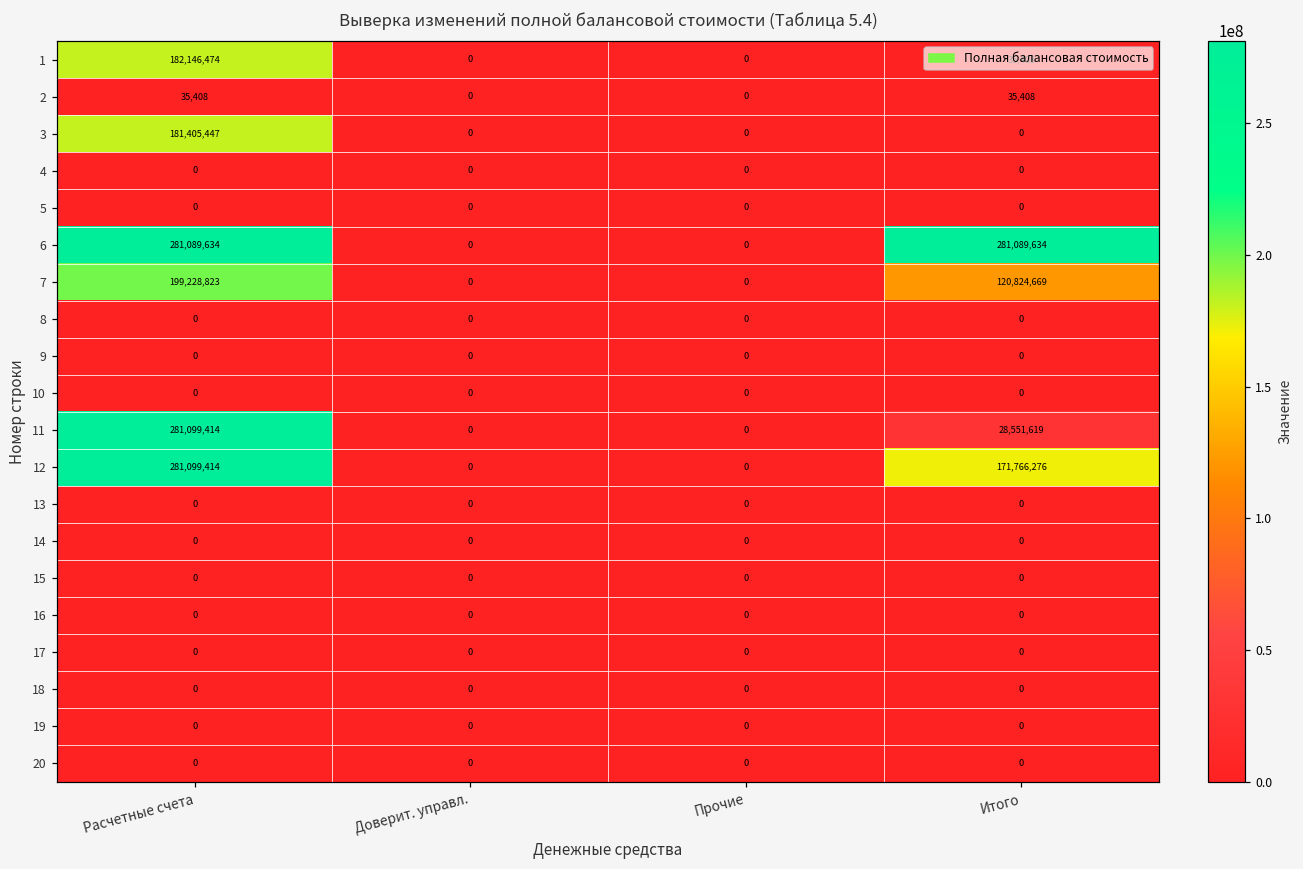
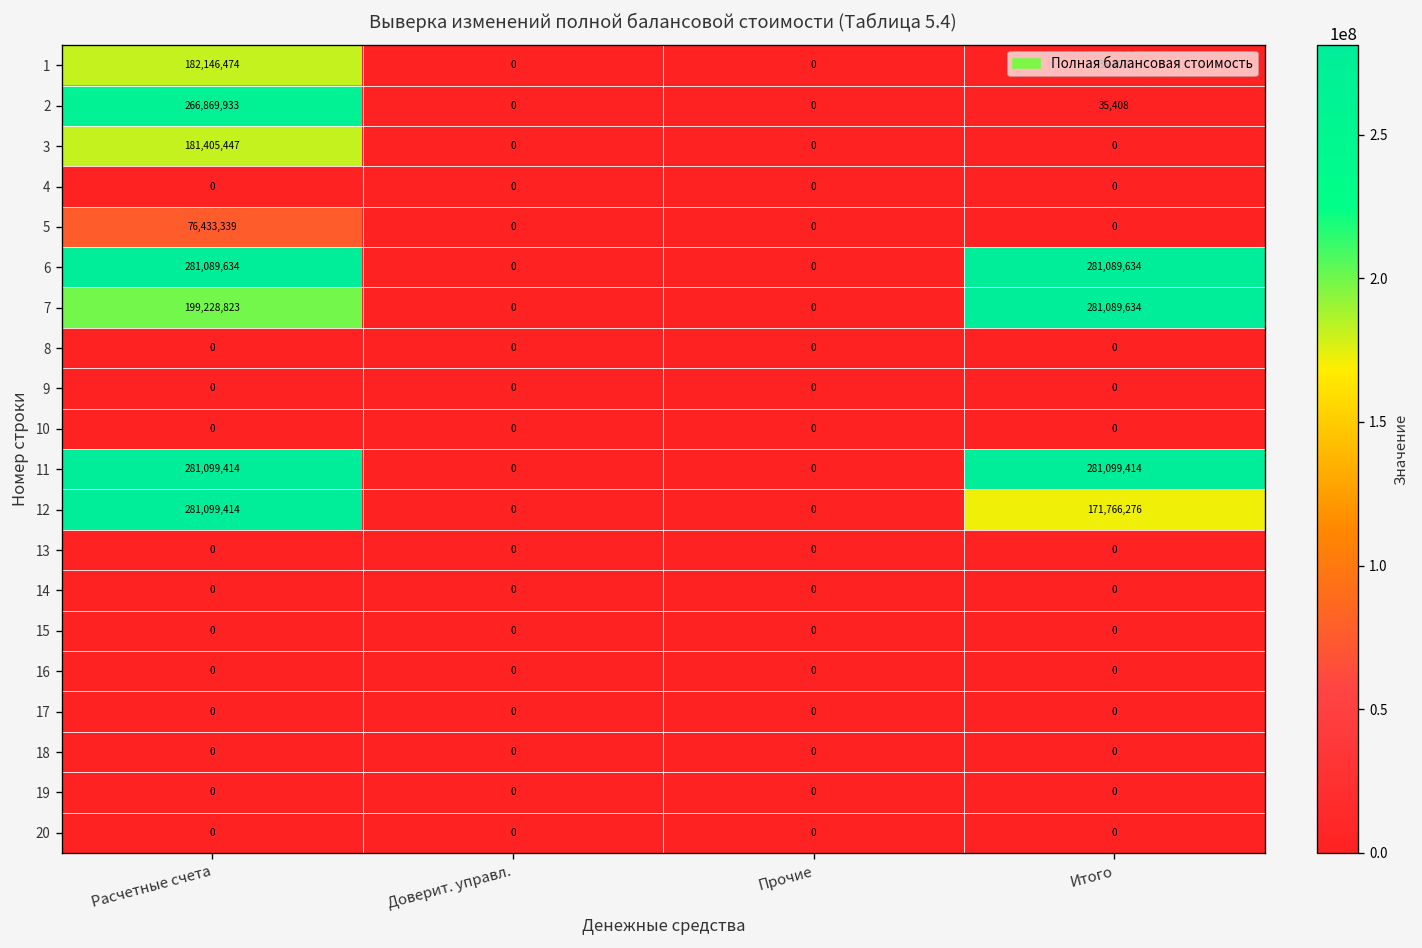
  {
    "1": {
      "Расчетные счета": "182,146,474",
      "Доверит. управл.": "0",
      "Прочие": "0"
    },
    "2": {
-     "Расчетные счета": "35,408",
+     "Расчетные счета": "266,869,933",
      "Доверит. управл.": "0",
      "Прочие": "0",
      "Итого": "35,408"
    },
    "3": {
      "Расчетные счета": "181,405,447",
      "Доверит. управл.": "0",
      "Прочие": "0",
      "Итого": "0"
    },
    "4": {
      "Расчетные счета": "0",
      "Доверит. управл.": "0",
      "Прочие": "0",
      "Итого": "0"
    },
    "5": {
-     "Расчетные счета": "0",
+     "Расчетные счета": "76,433,339",
      "Доверит. управл.": "0",
      "Прочие": "0",
      "Итого": "0"
    },
    "6": {
      "Расчетные счета": "281,089,634",
      "Доверит. управл.": "0",
      "Прочие": "0",
      "Итого": "281,089,634"
    },
    "7": {
      "Расчетные счета": "199,228,823",
      "Доверит. управл.": "0",
      "Прочие": "0",
-     "Итого": "120,824,669"
+     "Итого": "281,089,634"
    },
    "8": {
      "Расчетные счета": "0",
      "Доверит. управл.": "0",
      "Прочие": "0",
      "Итого": "0"
    },
    "9": {
      "Расчетные счета": "0",
      "Доверит. управл.": "0",
      "Прочие": "0",
      "Итого": "0"
    },
    "10": {
      "Расчетные счета": "0",
      "Доверит. управл.": "0",
      "Прочие": "0",
      "Итого": "0"
    },
    "11": {
      "Расчетные счета": "281,099,414",
      "Доверит. управл.": "0",
      "Прочие": "0",
-     "Итого": "28,551,619"
+     "Итого": "281,099,414"
    },
    "12": {
      "Расчетные счета": "281,099,414",
      "Доверит. управл.": "0",
      "Прочие": "0",
      "Итого": "171,766,276"
    },
    "13": {
      "Расчетные счета": "0",
      "Доверит. управл.": "0",
      "Прочие": "0",
      "Итого": "0"
    },
    "14": {
      "Расчетные счета": "0",
      "Доверит. управл.": "0",
      "Прочие": "0",
      "Итого": "0"
    },
    "15": {
      "Расчетные счета": "0",
      "Доверит. управл.": "0",
      "Прочие": "0",
      "Итого": "0"
    },
    "16": {
      "Расчетные счета": "0",
      "Доверит. управл.": "0",
      "Прочие": "0",
      "Итого": "0"
    },
    "17": {
      "Расчетные счета": "0",
      "Доверит. управл.": "0",
      "Прочие": "0",
      "Итого": "0"
    },
    "18": {
      "Расчетные счета": "0",
      "Доверит. управл.": "0",
      "Прочие": "0",
      "Итого": "0"
    },
    "19": {
      "Расчетные счета": "0",
      "Доверит. управл.": "0",
      "Прочие": "0",
      "Итого": "0"
    },
    "20": {
      "Расчетные счета": "0",
      "Доверит. управл.": "0",
      "Прочие": "0",
      "Итого": "0"
    }
  }
